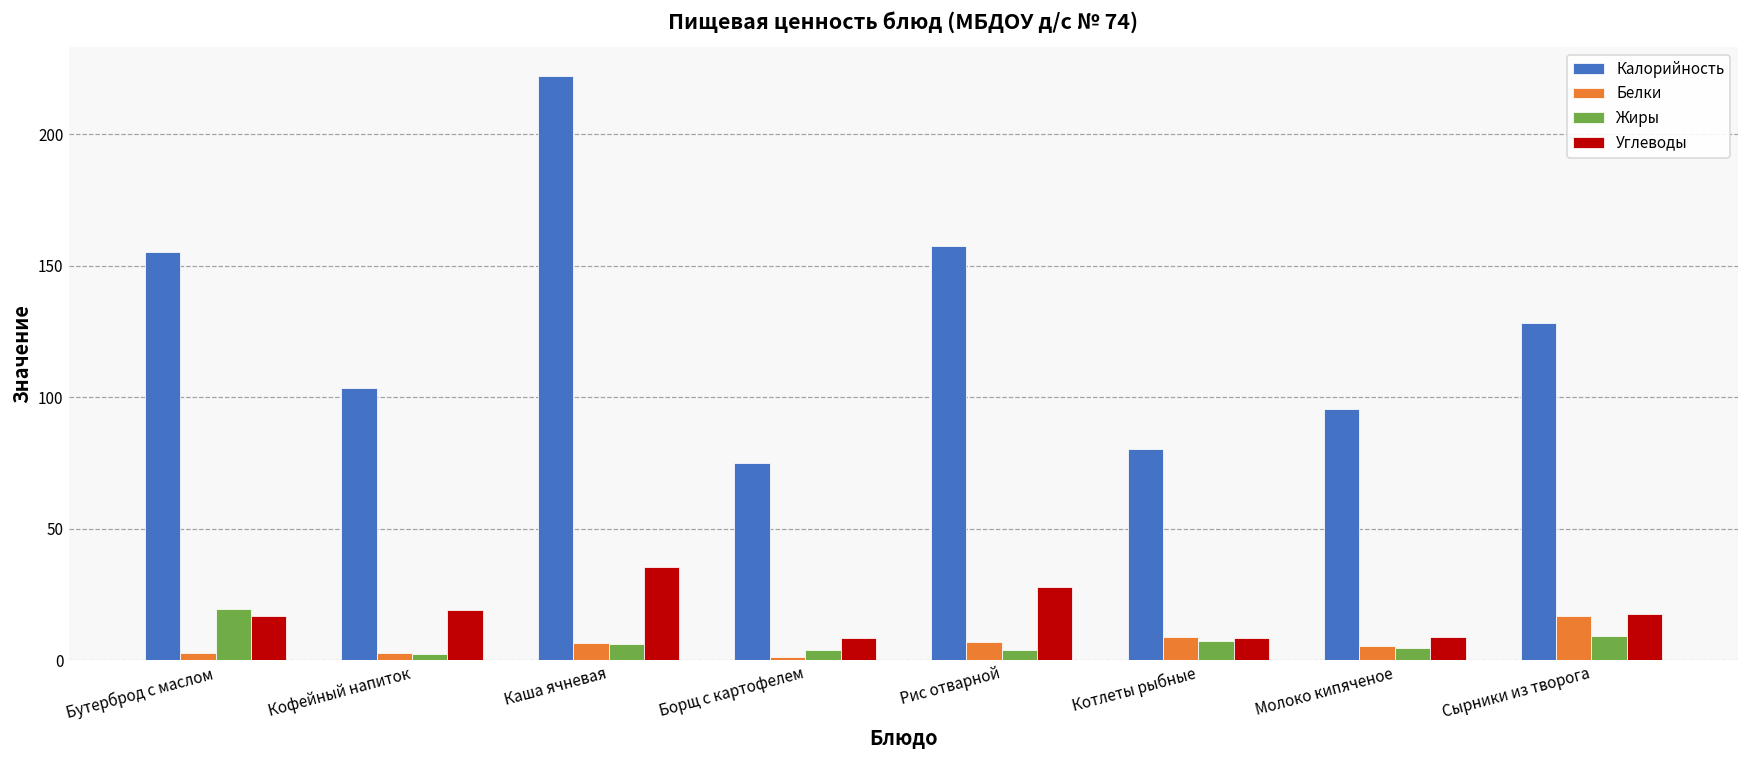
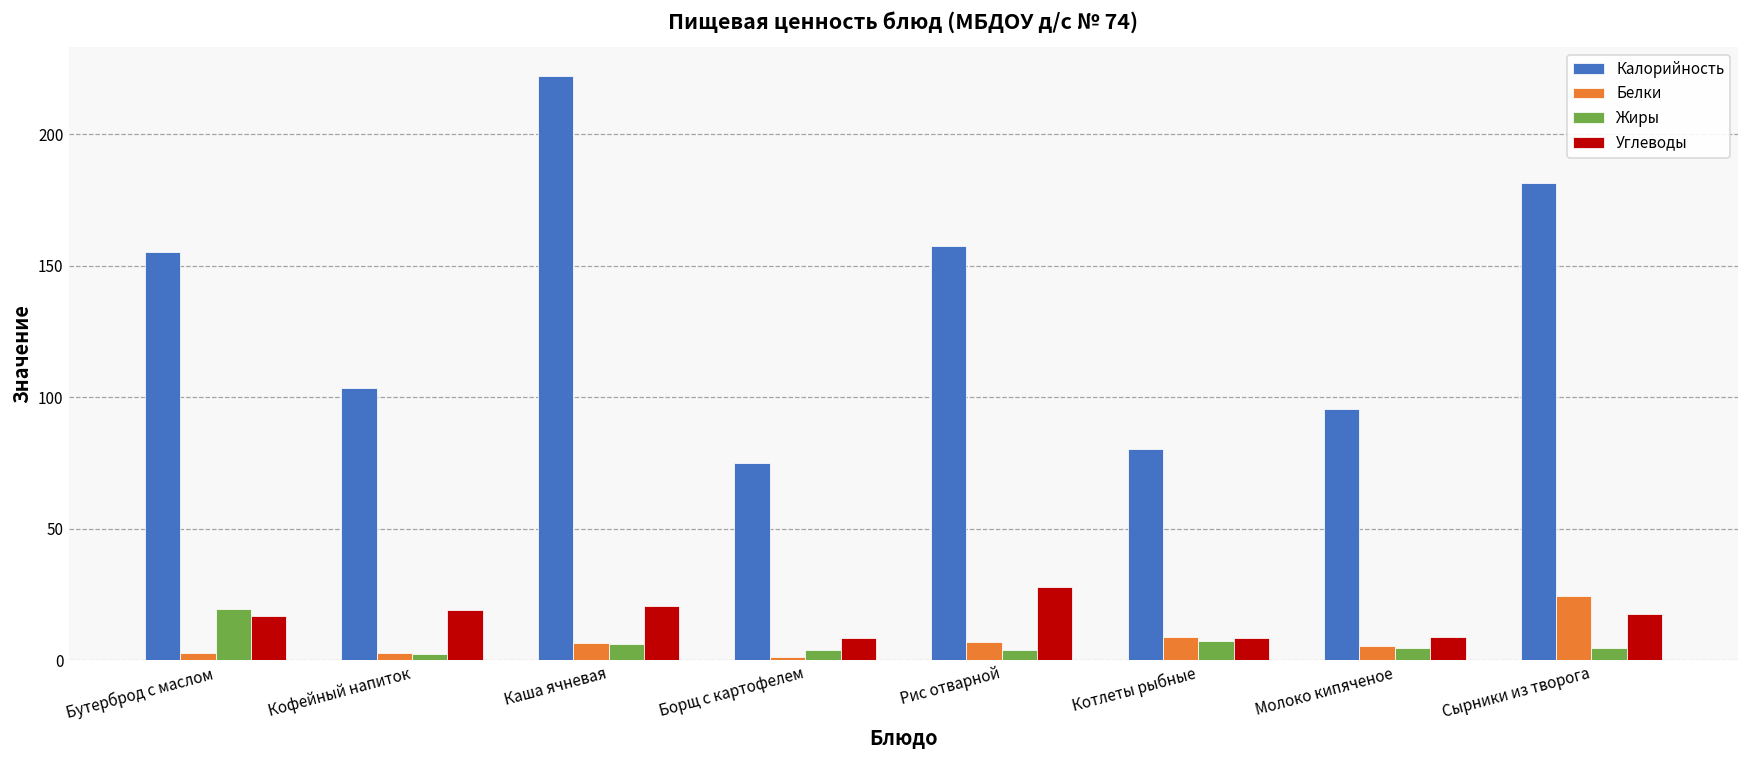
  {
    "Калорийность": {
      "Бутерброд с маслом": 155,
      "Кофейный напиток": 104,
      "Каша ячневая": 222,
      "Борщ с картофелем": 75,
      "Рис отварной": 158,
      "Котлеты рыбные": 81,
      "Молоко кипяченое": 95,
-     "Сырники из творога": 128
+     "Сырники из творога": 181
    },
    "Белки": {
      "Бутерброд с маслом": 3,
      "Кофейный напиток": 3,
      "Каша ячневая": 7,
      "Борщ с картофелем": 1,
      "Рис отварной": 7,
      "Котлеты рыбные": 9,
      "Молоко кипяченое": 5,
-     "Сырники из творога": 17
+     "Сырники из творога": 25
    },
    "Жиры": {
      "Бутерброд с маслом": 19,
      "Кофейный напиток": 2,
      "Каша ячневая": 6,
      "Борщ с картофелем": 4,
      "Рис отварной": 4,
      "Котлеты рыбные": 7,
      "Молоко кипяченое": 5,
-     "Сырники из творога": 9
+     "Сырники из творога": 5
    },
    "Углеводы": {
      "Бутерброд с маслом": 17,
      "Кофейный напиток": 19,
-     "Каша ячневая": 36,
+     "Каша ячневая": 21,
      "Борщ с картофелем": 8,
      "Рис отварной": 28,
      "Котлеты рыбные": 8,
      "Молоко кипяченое": 9,
      "Сырники из творога": 18
    }
  }
